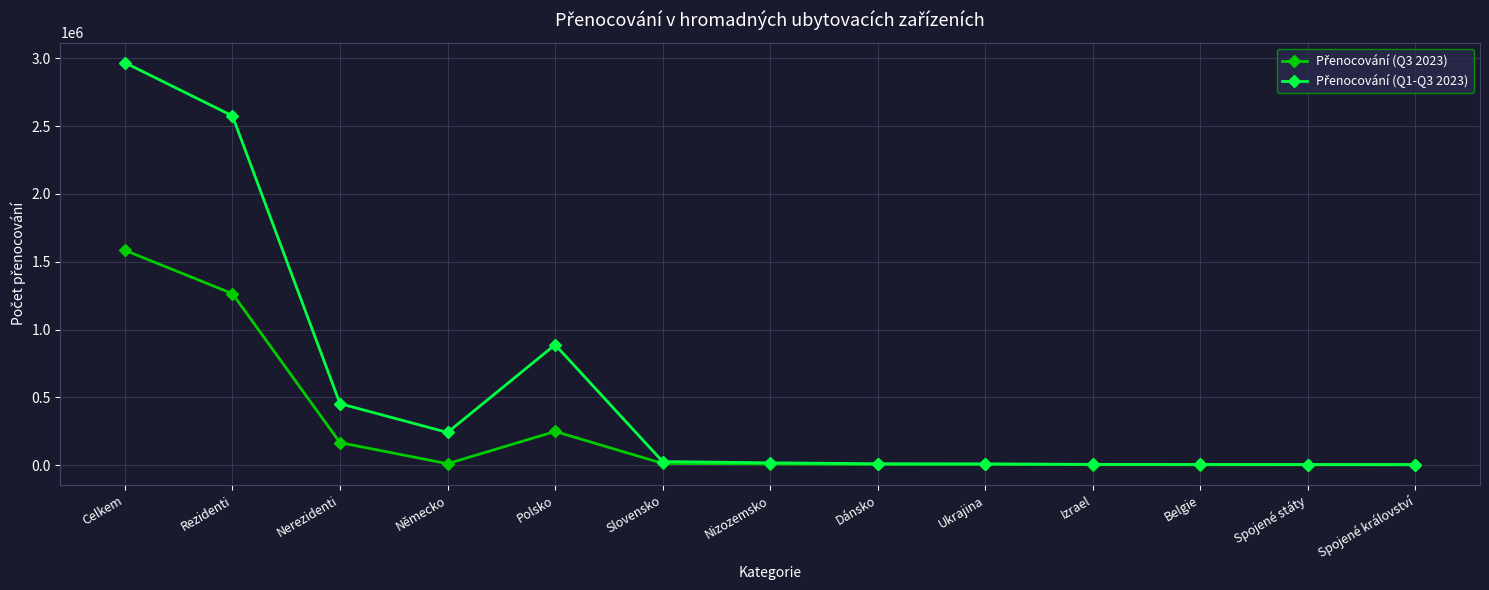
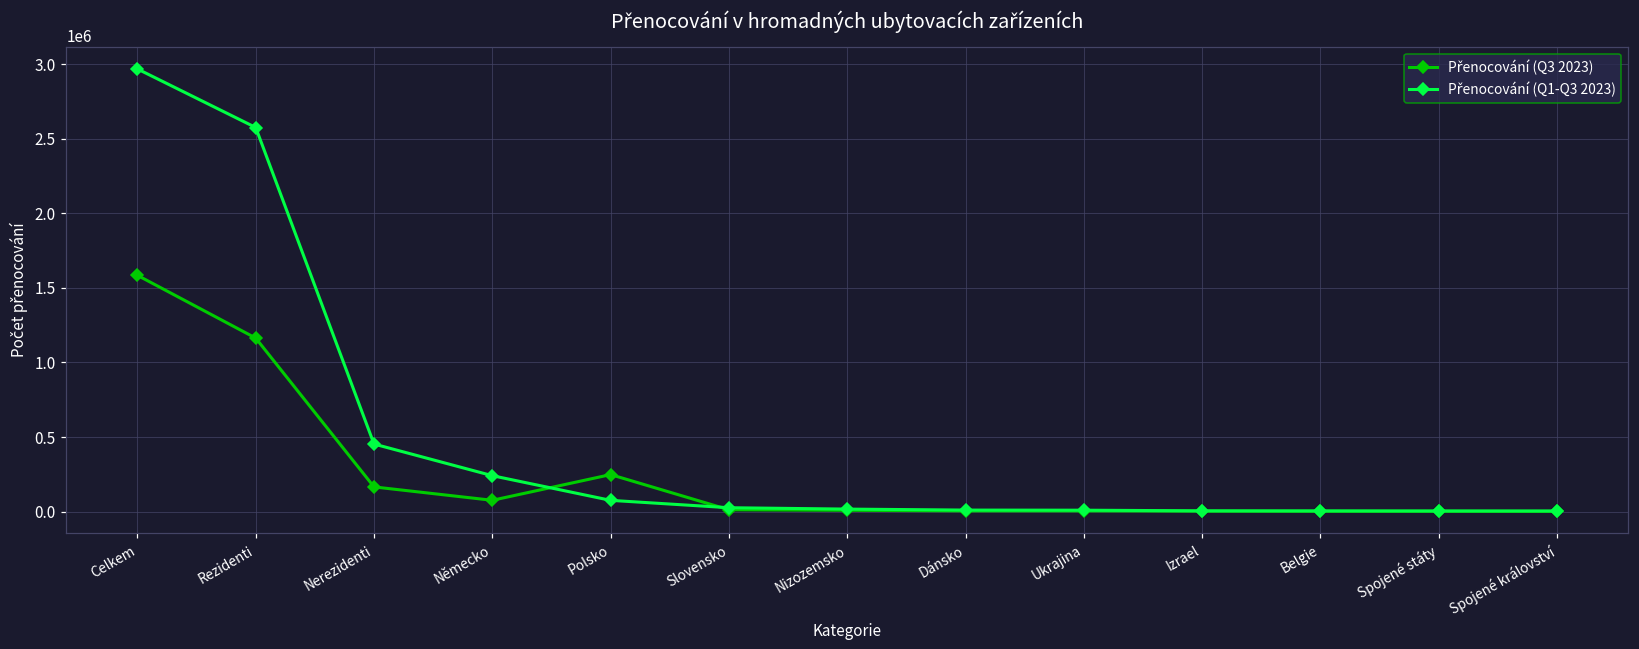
  {
    "Přenocování (Q3 2023)": {
      "Celkem": 1580000,
-     "Rezidenti": 1260000,
+     "Rezidenti": 1160000,
      "Nerezidenti": 170000,
-     "Německo": 10000,
+     "Německo": 80000,
      "Polsko": 250000
    },
    "Přenocování (Q1-Q3 2023)": {
      "Celkem": 2970000,
      "Rezidenti": 2580000,
      "Nerezidenti": 450000,
      "Německo": 240000,
-     "Polsko": 890000
+     "Polsko": 80000
    }
  }
